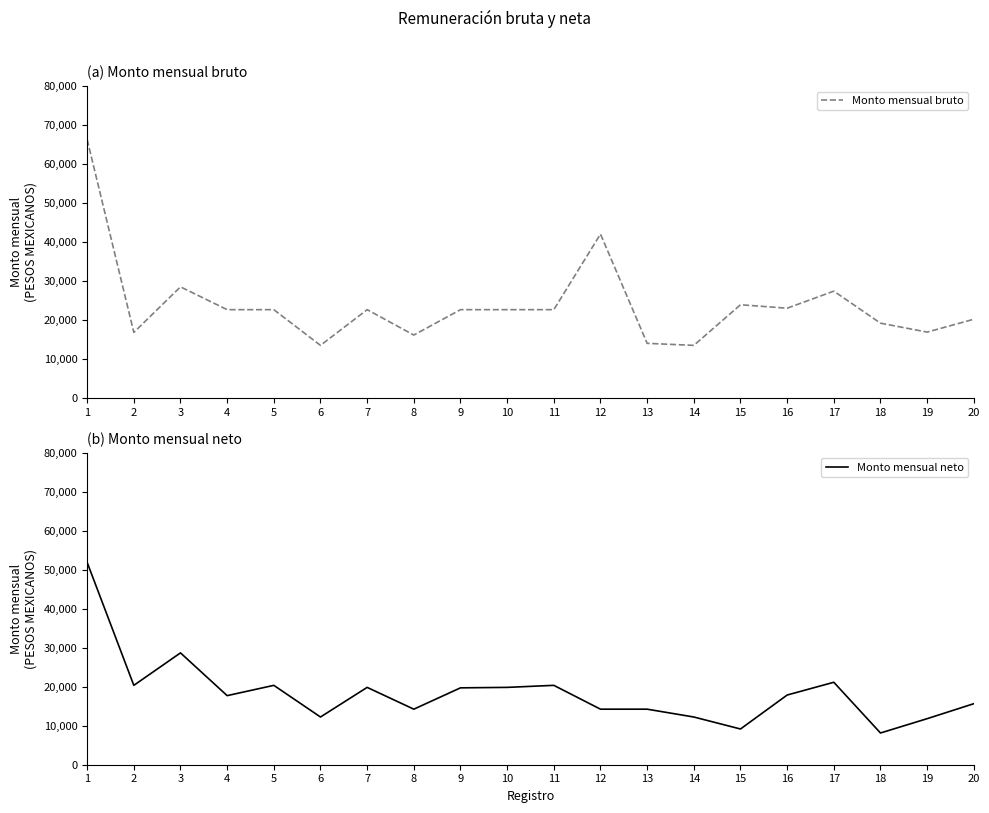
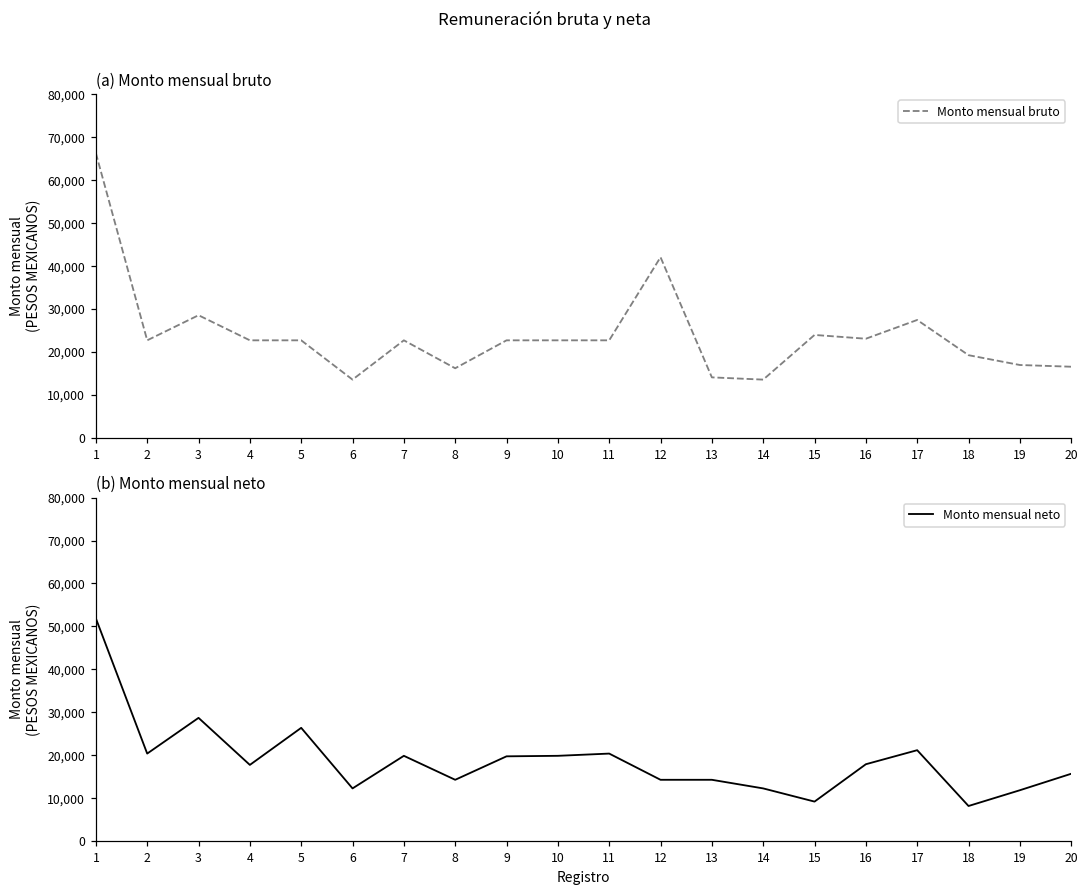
  {
    "(a) Monto mensual bruto": {
      "1": "66,000",
-     "2": "17,000",
+     "2": "23,000",
      "3": "29,000",
      "4": "23,000",
      "5": "23,000",
      "6": "13,000",
      "7": "23,000",
      "8": "16,000",
      "9": "23,000",
      "10": "23,000",
      "11": "23,000",
      "12": "42,000",
      "13": "14,000",
      "14": "13,000",
      "15": "24,000",
      "16": "23,000",
      "17": "27,000",
      "18": "19,000",
      "19": "17,000",
-     "20": "20,000"
+     "20": "17,000"
    },
    "(b) Monto mensual neto": {
      "1": "52,000",
      "2": "20,000",
      "3": "29,000",
      "4": "18,000",
-     "5": "20,000",
+     "5": "26,000",
      "6": "12,000",
      "7": "20,000",
      "8": "14,000",
      "9": "20,000",
      "10": "20,000",
      "11": "20,000",
      "12": "14,000",
      "13": "14,000",
      "14": "12,000",
      "15": "9,000",
      "16": "18,000",
      "17": "21,000",
      "18": "8,000",
      "19": "12,000",
      "20": "16,000"
    }
  }
